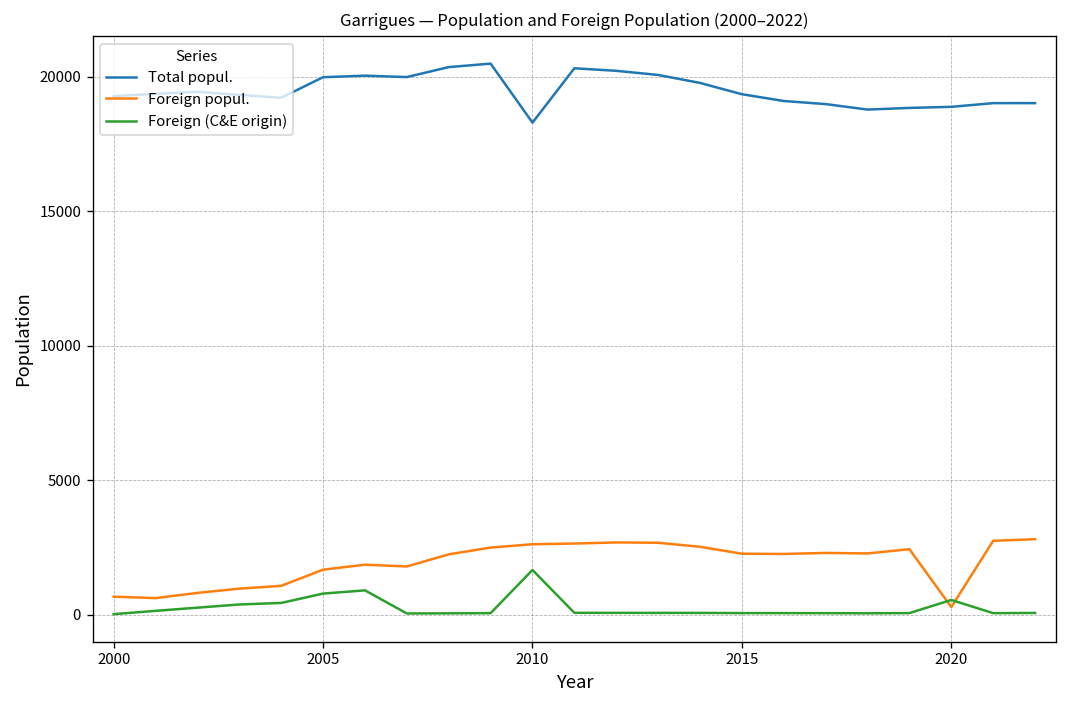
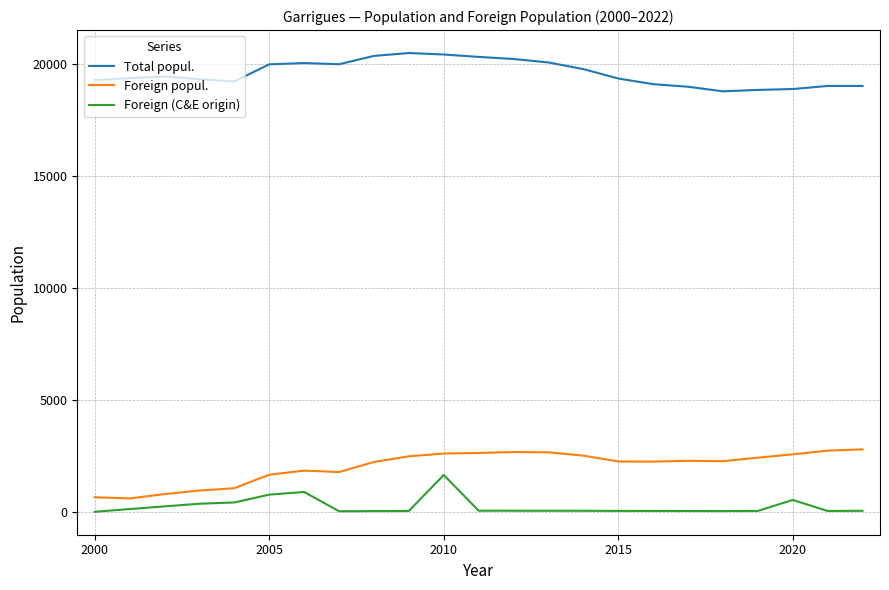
  {
    "Total popul.": {
      "2005": 20000,
-     "2010": 18300,
+     "2010": 20400,
      "2015": 19300,
      "2020": 18900
    },
    "Foreign popul.": {
      "2000": 700,
      "2005": 1700,
      "2010": 2600,
      "2015": 2300,
-     "2020": 300
+     "2020": 2600
    },
    "Foreign (C&E origin)": {
      "2000": 0,
      "2005": 800,
      "2010": 1700,
      "2015": 100,
      "2020": 500
    }
  }
